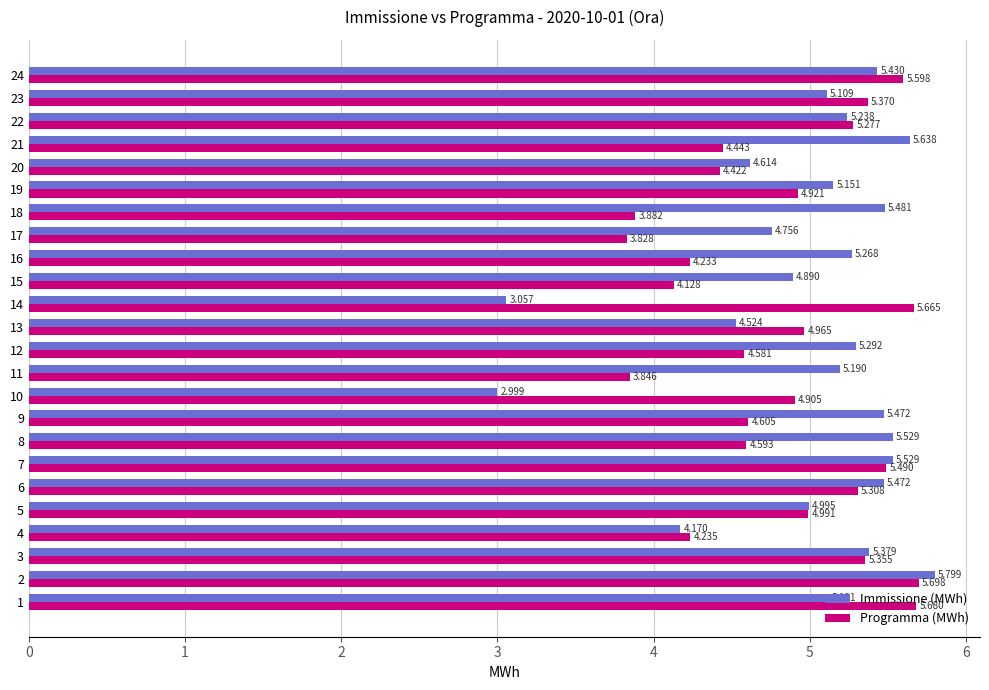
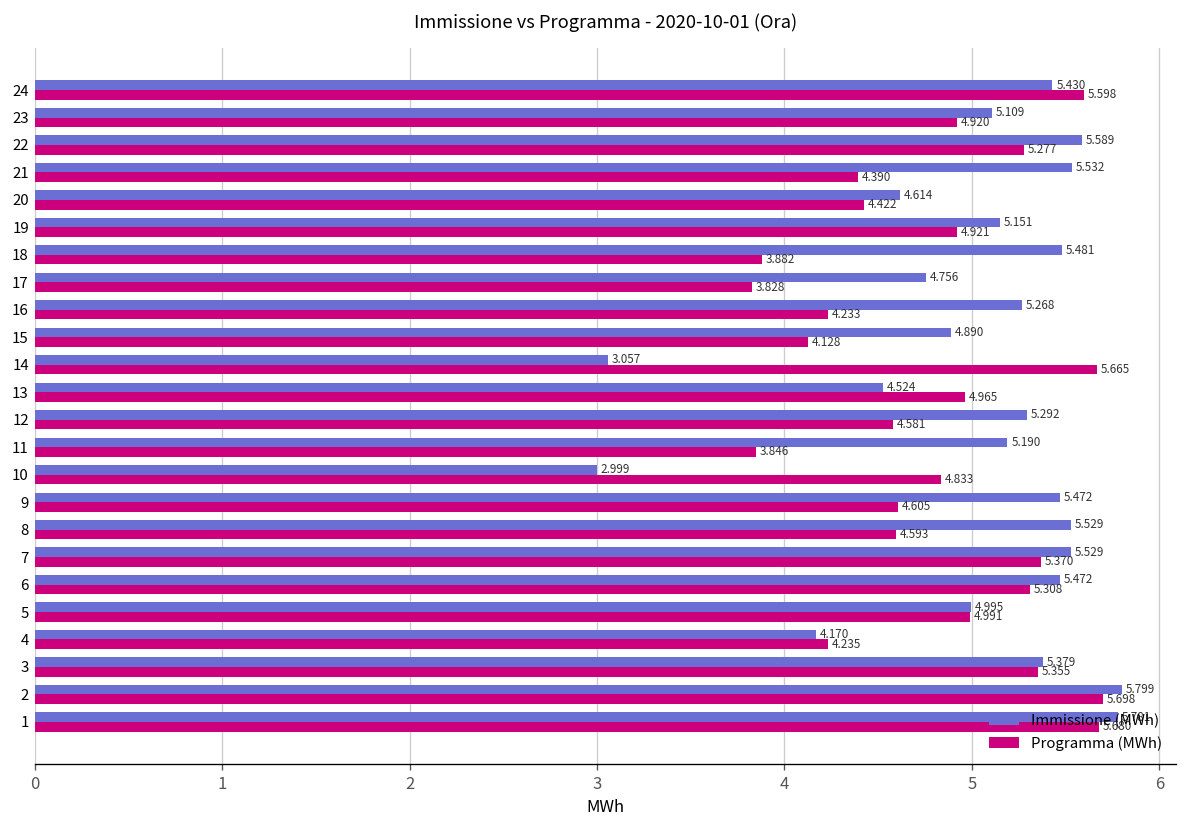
  {
    "Immissione (MWh)": {
      "24": 5.430,
      "23": 5.109,
-     "22": 5.238,
-     "21": 5.638,
+     "22": 5.589,
+     "21": 5.532,
      "20": 4.614,
      "19": 5.151,
      "18": 5.481,
      "17": 4.756,
      "16": 5.268,
      "15": 4.890,
      "14": 3.057,
      "13": 4.524,
      "12": 5.292,
      "11": 5.190,
      "10": 2.999,
      "9": 5.472,
      "8": 5.529,
      "6": 5.472,
      "4": 4.170,
      "2": 5.799,
-     "1": 5.121
+     "1": 5.781
    },
    "Programma (MWh)": {
      "24": 5.598,
-     "23": 5.370,
-     "21": 4.443,
+     "23": 4.920,
+     "21": 4.390,
      "20": 4.422,
      "19": 4.921,
      "18": 3.882,
      "17": 3.828,
      "16": 4.233,
      "15": 4.128,
      "14": 5.665,
      "13": 4.965,
      "12": 4.581,
      "11": 3.846,
-     "10": 4.905,
+     "10": 4.833,
      "9": 4.605,
      "8": 4.593,
-     "7": 5.490,
+     "7": 5.370,
      "6": 5.308,
      "4": 4.235,
      "2": 5.698,
      "1": 5.680
    }
  }
